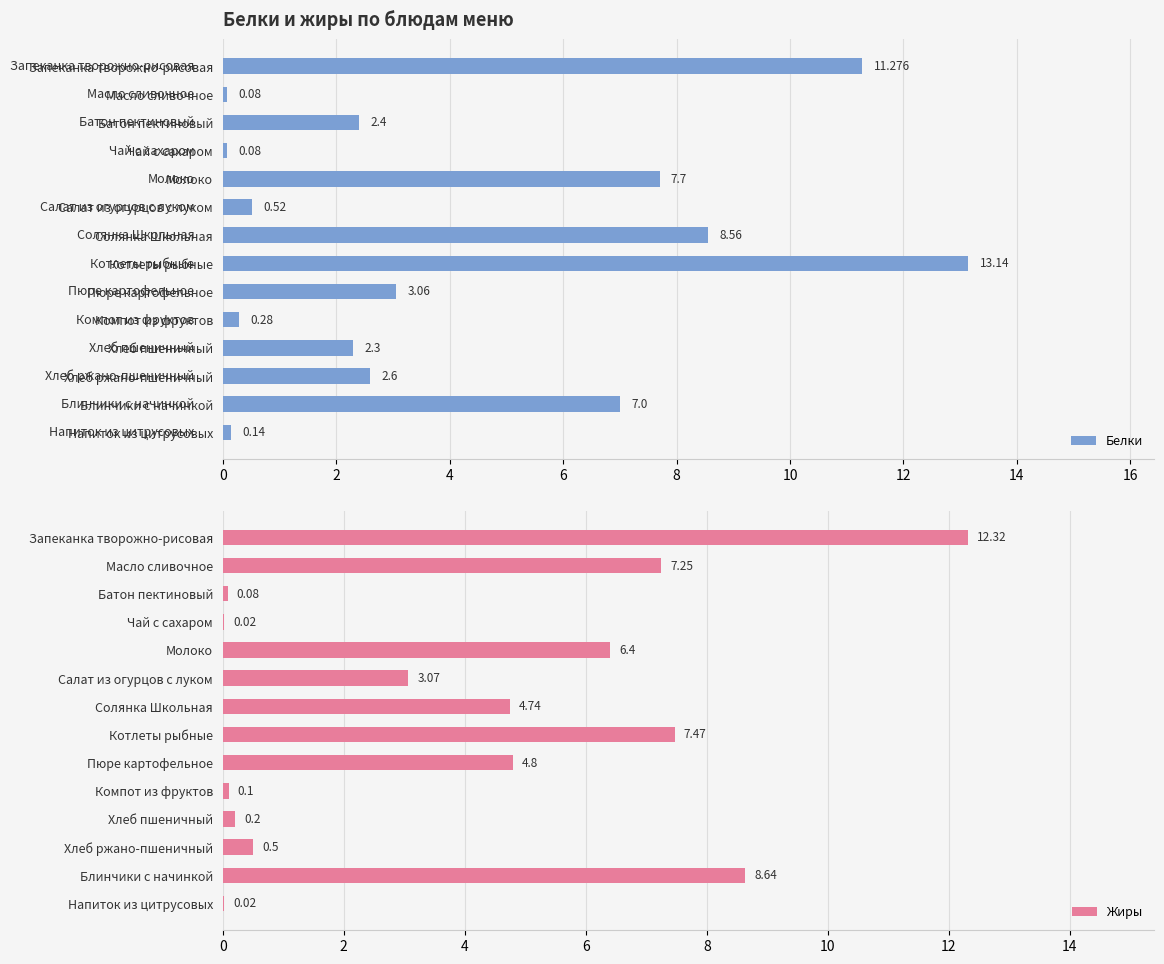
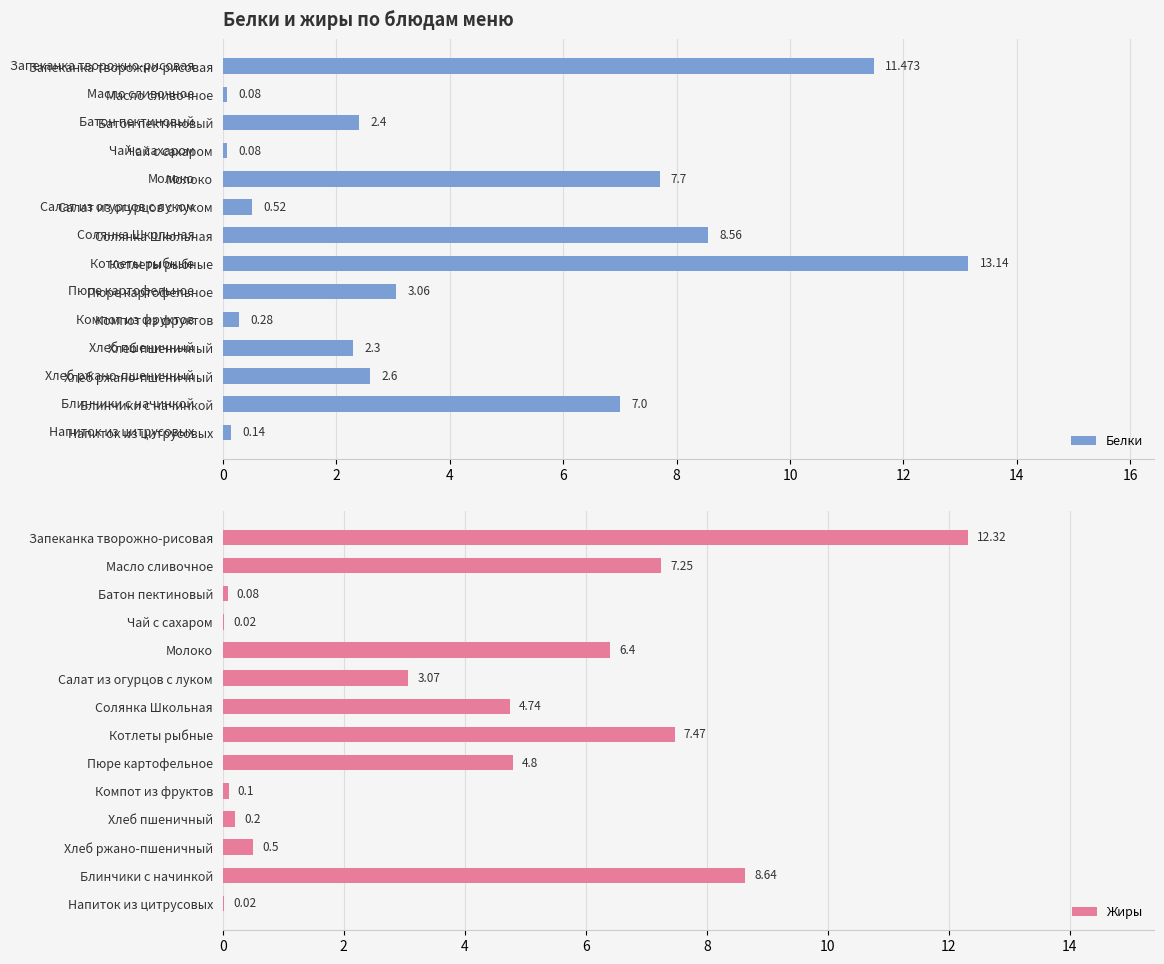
  {
    "Белки и жиры по блюдам меню": {
-     "Запеканка творожно-рисовая": 11.276,
+     "Запеканка творожно-рисовая": 11.473,
      "Масло сливочное": 0.08,
      "Батон пектиновый": 2.4,
      "Чай с сахаром": 0.08,
      "Молоко": 7.7,
      "Салат из огурцов с луком": 0.52,
      "Солянка Школьная": 8.56,
      "Котлеты рыбные": 13.14,
      "Пюре картофельное": 3.06,
      "Компот из фруктов": 0.28,
      "Хлеб пшеничный": 2.3,
      "Хлеб ржано-пшеничный": 2.6,
      "Блинчики с начинкой": 7.0,
      "Напиток из цитрусовых": 0.14
    }
  }
